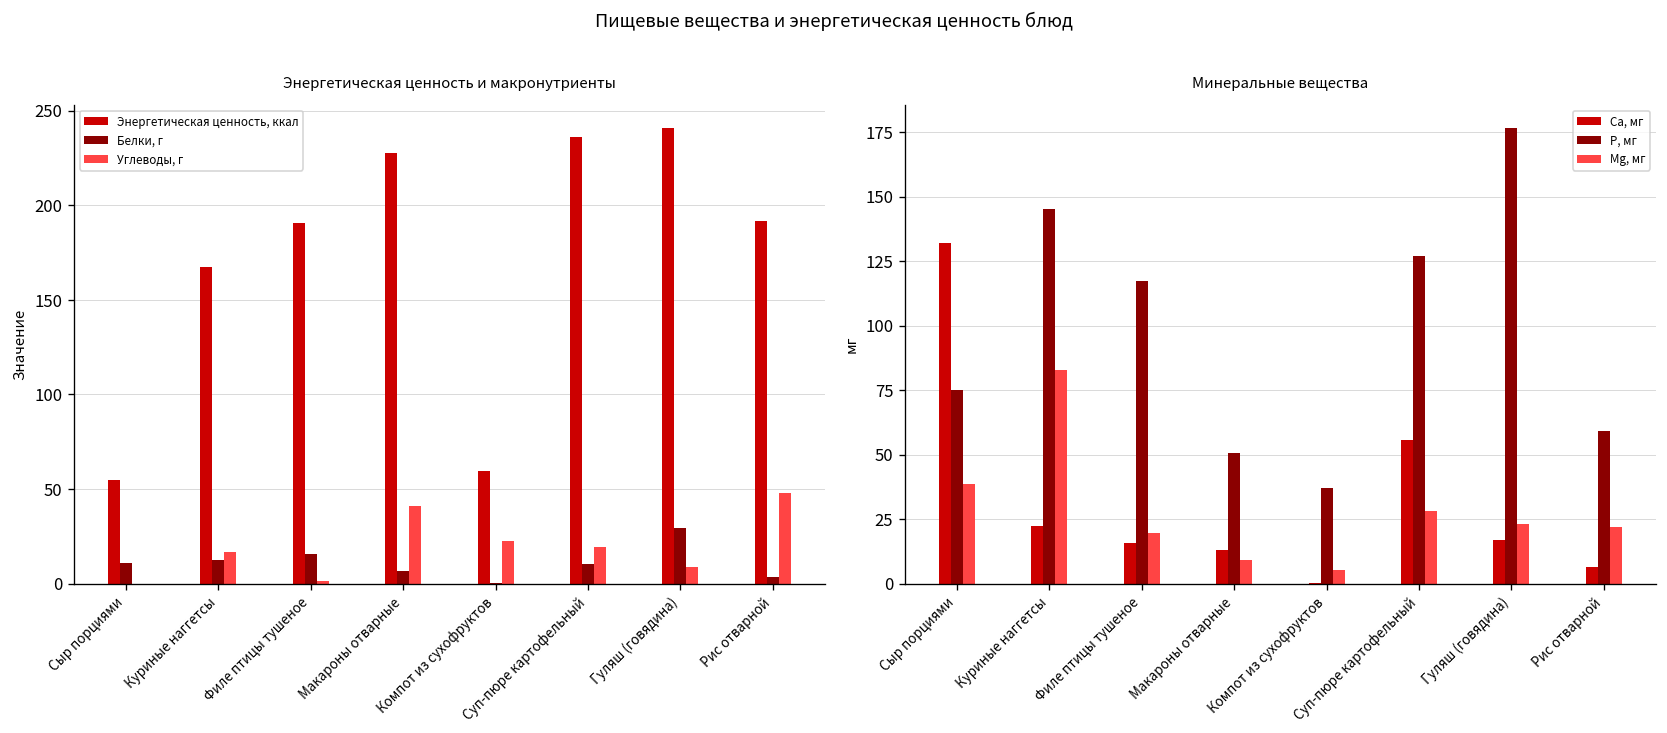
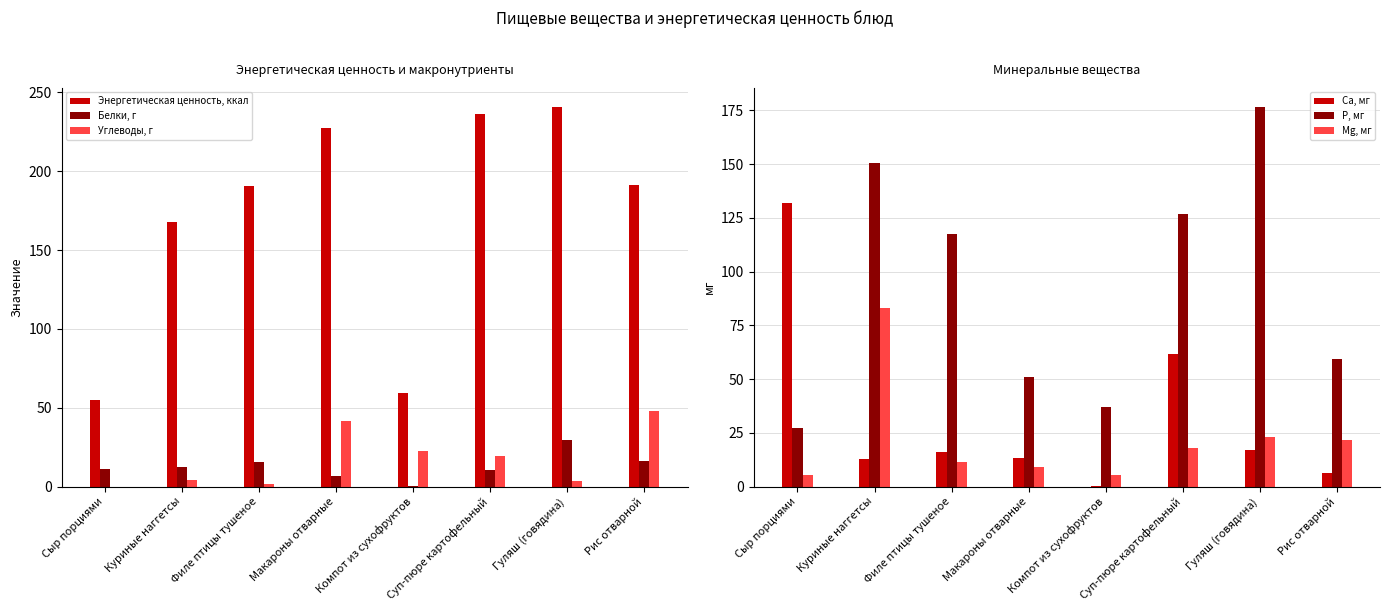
  {
    "Энергетическая ценность и макронутриенты": {
      "Энергетическая ценность, ккал": {
        "Сыр порциями": 55,
        "Куриные наггетсы": 167,
        "Филе птицы тушеное": 190,
        "Макароны отварные": 227,
        "Компот из сухофруктов": 59,
        "Суп-пюре картофельный": 236,
        "Гуляш (говядина)": 241,
        "Рис отварной": 191
      },
      "Белки, г": {
        "Сыр порциями": 11,
        "Куриные наггетсы": 12,
        "Филе птицы тушеное": 16,
        "Макароны отварные": 7,
        "Суп-пюре картофельный": 10,
        "Гуляш (говядина)": 30,
-       "Рис отварной": 3
+       "Рис отварной": 16
      },
      "Углеводы, г": {
        "Сыр порциями": 0,
-       "Куриные наггетсы": 17,
+       "Куриные наггетсы": 4,
        "Филе птицы тушеное": 2,
        "Макароны отварные": 41,
        "Компот из сухофруктов": 22,
        "Суп-пюре картофельный": 19,
-       "Гуляш (говядина)": 9,
+       "Гуляш (говядина)": 4,
        "Рис отварной": 48
      }
    },
    "Минеральные вещества": {
      "Ca, мг": {
        "Сыр порциями": 132,
-       "Куриные наггетсы": 22,
+       "Куриные наггетсы": 13,
        "Филе птицы тушеное": 16,
        "Макароны отварные": 13,
-       "Суп-пюре картофельный": 56,
+       "Суп-пюре картофельный": 62,
        "Гуляш (говядина)": 17,
        "Рис отварной": 6
      },
      "P, мг": {
-       "Сыр порциями": 75,
-       "Куриные наггетсы": 145,
+       "Сыр порциями": 27,
+       "Куриные наггетсы": 150,
        "Филе птицы тушеное": 117,
        "Макароны отварные": 51,
        "Компот из сухофруктов": 37,
        "Суп-пюре картофельный": 127,
        "Гуляш (говядина)": 177,
        "Рис отварной": 59
      },
      "Mg, мг": {
-       "Сыр порциями": 38,
+       "Сыр порциями": 5,
        "Куриные наггетсы": 83,
-       "Филе птицы тушеное": 19,
+       "Филе птицы тушеное": 12,
        "Макароны отварные": 9,
        "Компот из сухофруктов": 5,
-       "Суп-пюре картофельный": 28,
+       "Суп-пюре картофельный": 18,
        "Гуляш (говядина)": 23,
        "Рис отварной": 22
      }
    }
  }
